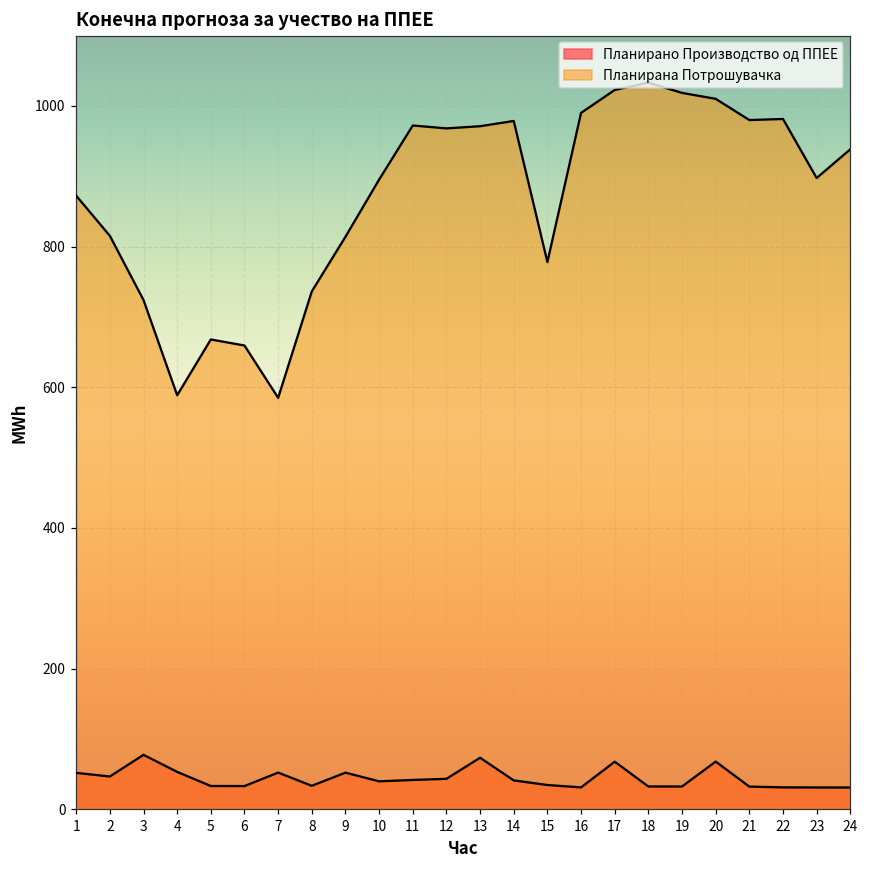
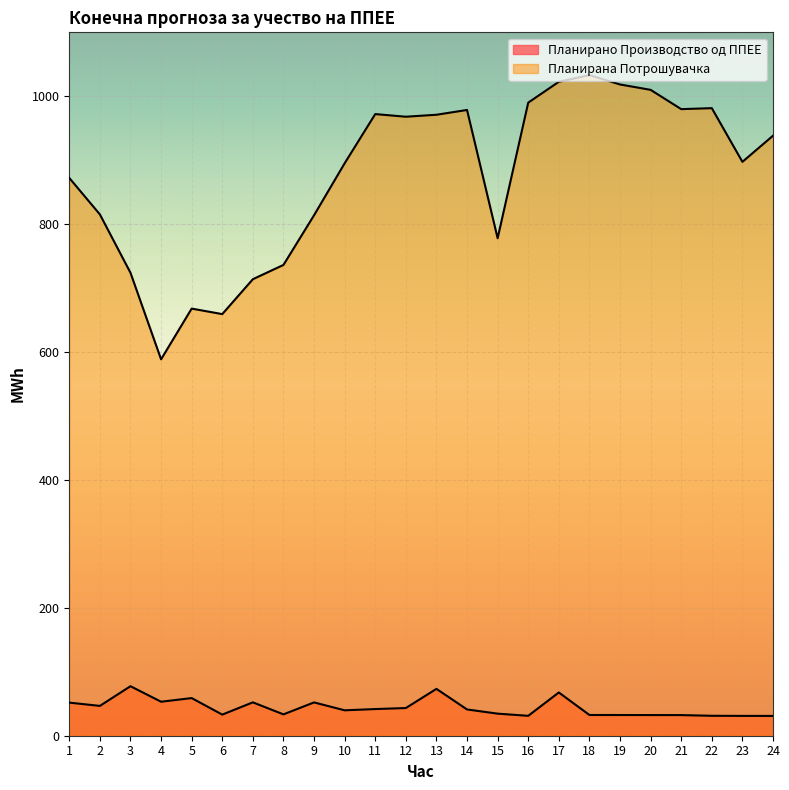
  {
    "Планирано Производство од ППЕЕ": {
      "1": 50,
      "2": 50,
      "3": 80,
      "4": 50,
-     "5": 30,
+     "5": 60,
      "6": 30,
      "7": 50,
      "8": 30,
      "9": 50,
      "10": 40,
      "11": 40,
      "12": 40,
      "13": 70,
      "14": 40,
      "15": 30,
      "16": 30,
      "17": 70,
      "18": 30,
      "19": 30,
-     "20": 70,
+     "20": 30,
      "21": 30,
      "22": 30,
      "23": 30,
      "24": 30
    },
    "Планирана Потрошувачка": {
      "1": 870,
      "2": 820,
      "3": 720,
      "4": 590,
      "5": 670,
      "6": 660,
-     "7": 580,
+     "7": 710,
      "8": 740,
      "9": 810,
      "10": 900,
      "11": 970,
      "12": 970,
      "13": 970,
      "14": 980,
      "15": 780,
      "16": 990,
      "17": 1020,
      "19": 1020,
      "20": 1010,
      "21": 980,
      "22": 980,
      "23": 900,
      "24": 940
    }
  }
